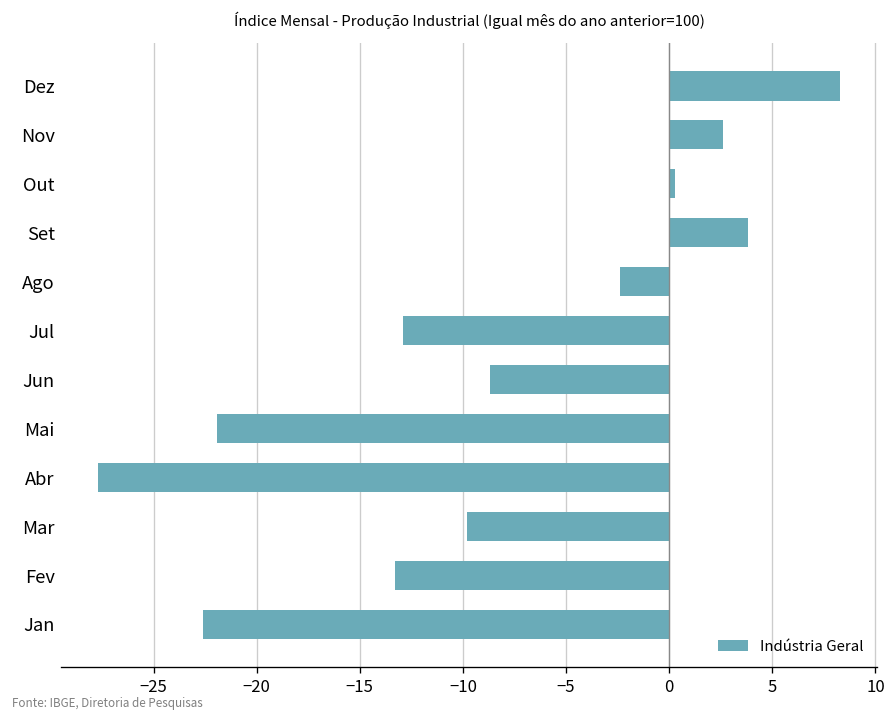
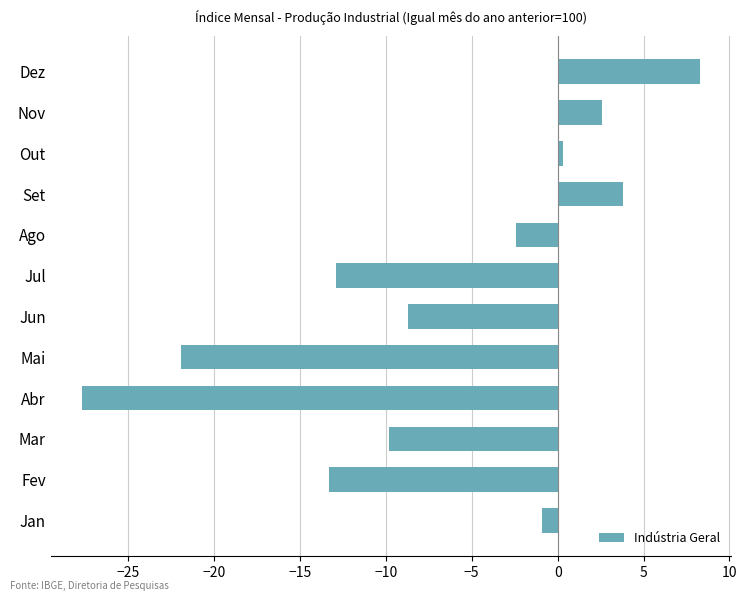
  {
    "Dez": 8.3,
    "Nov": 2.6,
    "Out": 0.3,
    "Set": 3.8,
    "Ago": -2.4,
    "Jul": -12.9,
    "Jun": -8.7,
    "Mai": -21.9,
    "Abr": -27.7,
    "Mar": -9.8,
    "Fev": -13.3,
-   "Jan": -22.6
+   "Jan": -0.9
  }
